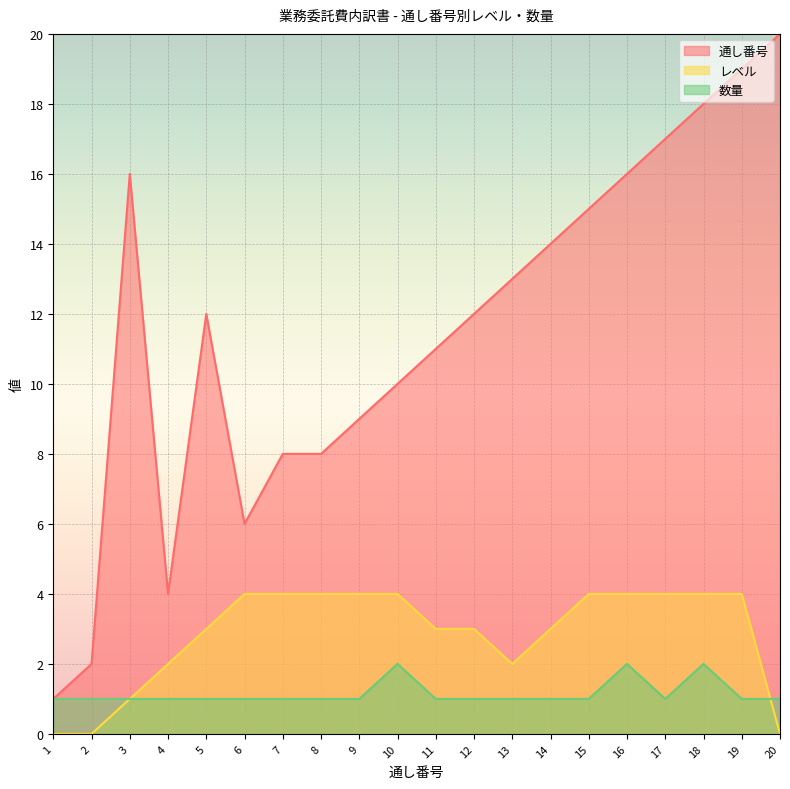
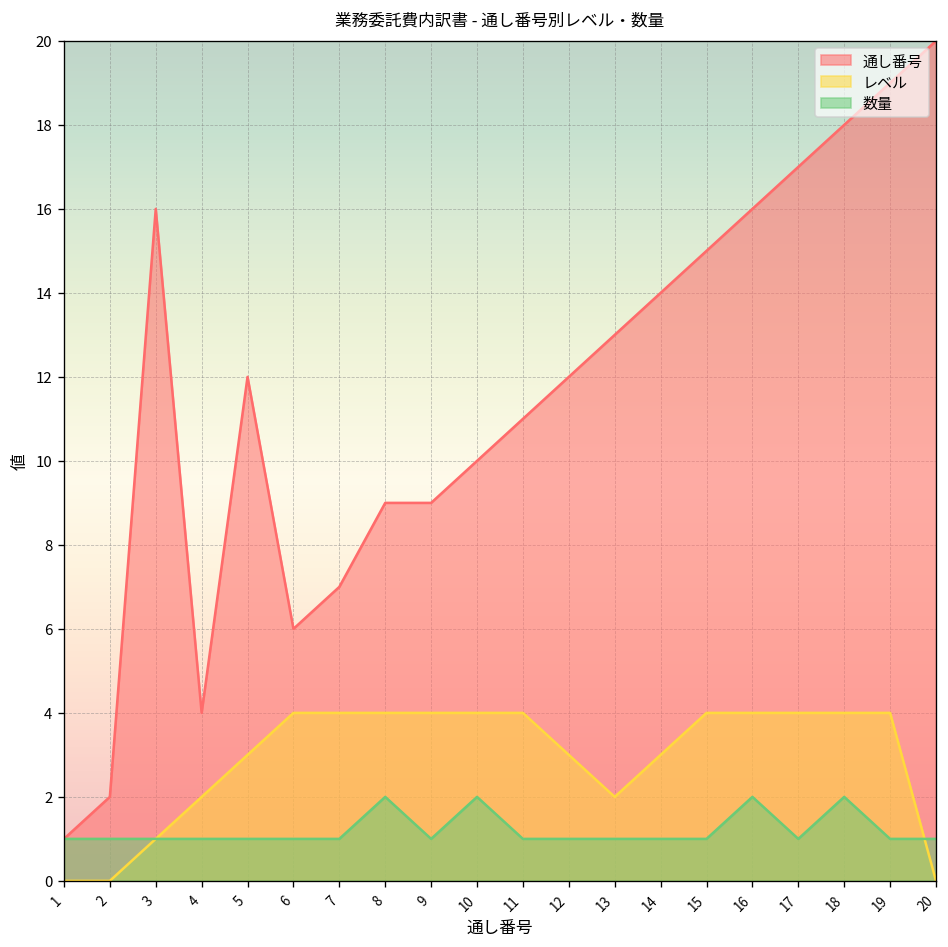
  {
    "通し番号": {
      "2": 2,
      "3": 16,
      "4": 4,
      "5": 12,
      "6": 6,
-     "7": 8,
-     "8": 8,
+     "7": 7,
+     "8": 9,
      "9": 9,
      "10": 10,
      "11": 11,
      "12": 12,
      "13": 13,
      "14": 14,
      "15": 15,
      "16": 16,
      "17": 17,
      "18": 18,
      "20": 20
    },
    "レベル": {
      "1": 0,
      "2": 0,
      "4": 2,
      "5": 3,
      "6": 4,
      "7": 4,
      "8": 4,
      "9": 4,
      "10": 4,
-     "11": 3,
+     "11": 4,
      "12": 3,
      "13": 2,
      "14": 3,
      "15": 4,
      "16": 4,
      "17": 4,
      "18": 4,
      "19": 4,
      "20": 0
    },
    "数量": {
      "2": 1,
      "4": 1,
      "5": 1,
      "6": 1,
      "7": 1,
-     "8": 1,
+     "8": 2,
      "9": 1,
      "10": 2,
      "11": 1,
      "12": 1,
      "13": 1,
      "14": 1,
      "15": 1,
      "16": 2,
      "17": 1,
      "18": 2,
      "19": 1,
      "20": 1
    }
  }
